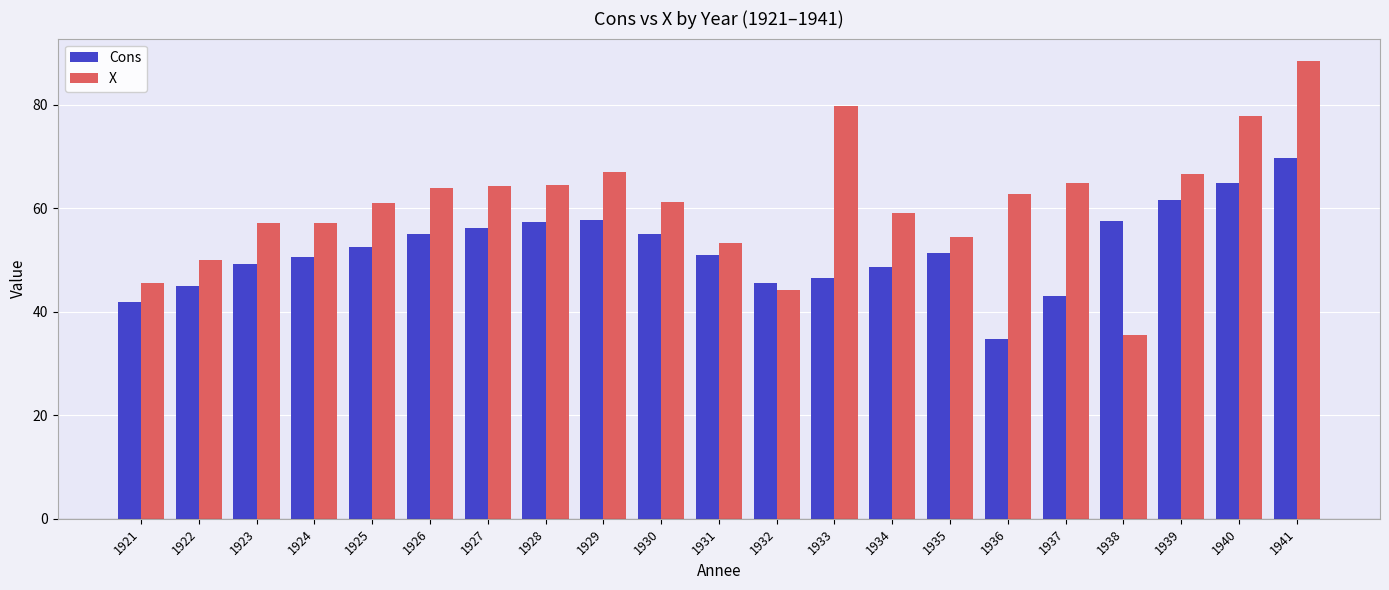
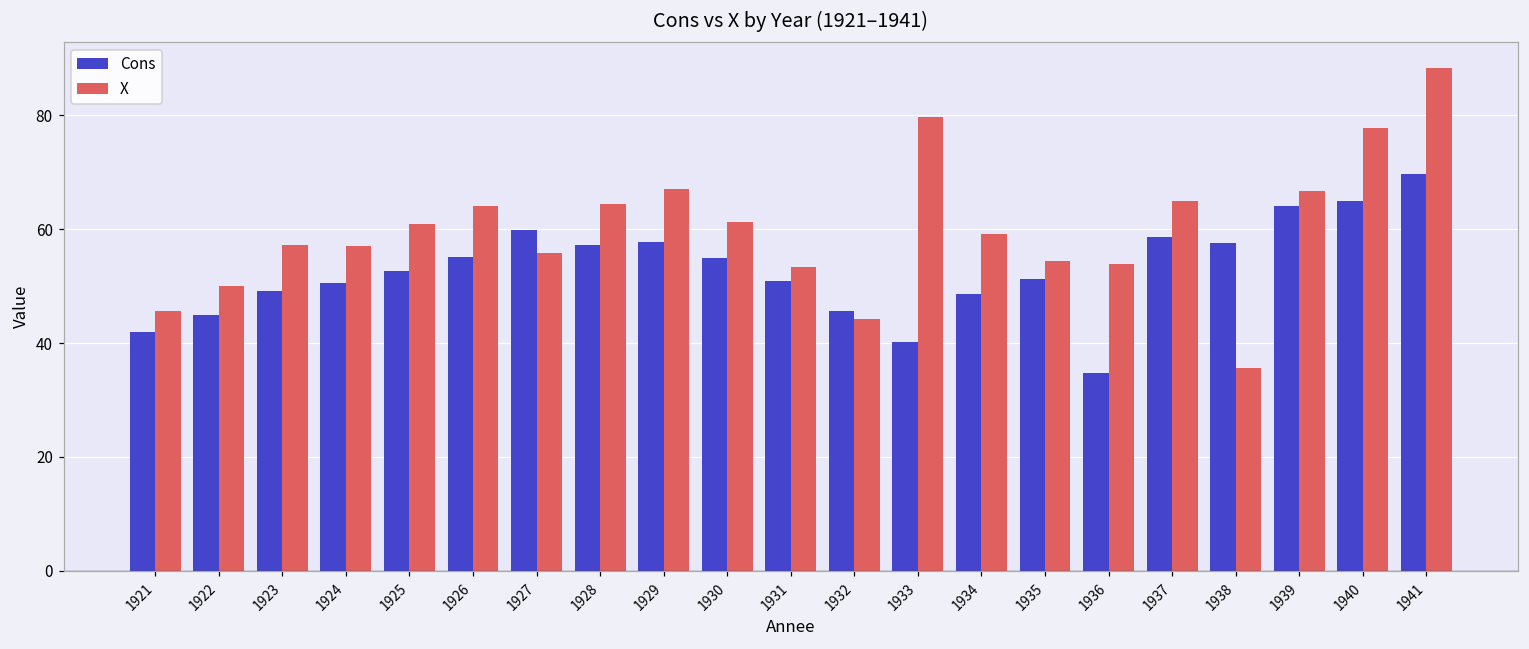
  {
    "Cons": {
      "1921": 42,
      "1922": 45,
      "1923": 49,
      "1924": 51,
      "1925": 53,
      "1926": 55,
-     "1927": 56,
+     "1927": 60,
      "1928": 57,
      "1929": 58,
      "1930": 55,
      "1931": 51,
      "1932": 46,
-     "1933": 47,
+     "1933": 40,
      "1934": 49,
      "1935": 51,
      "1936": 35,
-     "1937": 43,
+     "1937": 59,
      "1938": 58,
-     "1939": 62,
+     "1939": 64,
      "1940": 65,
      "1941": 70
    },
    "X": {
      "1921": 46,
      "1922": 50,
      "1923": 57,
      "1924": 57,
      "1925": 61,
      "1926": 64,
-     "1927": 64,
+     "1927": 56,
      "1928": 65,
      "1929": 67,
      "1930": 61,
      "1931": 53,
      "1932": 44,
      "1933": 80,
      "1934": 59,
      "1935": 54,
-     "1936": 63,
+     "1936": 54,
      "1937": 65,
      "1938": 36,
      "1939": 67,
      "1940": 78,
      "1941": 88
    }
  }
